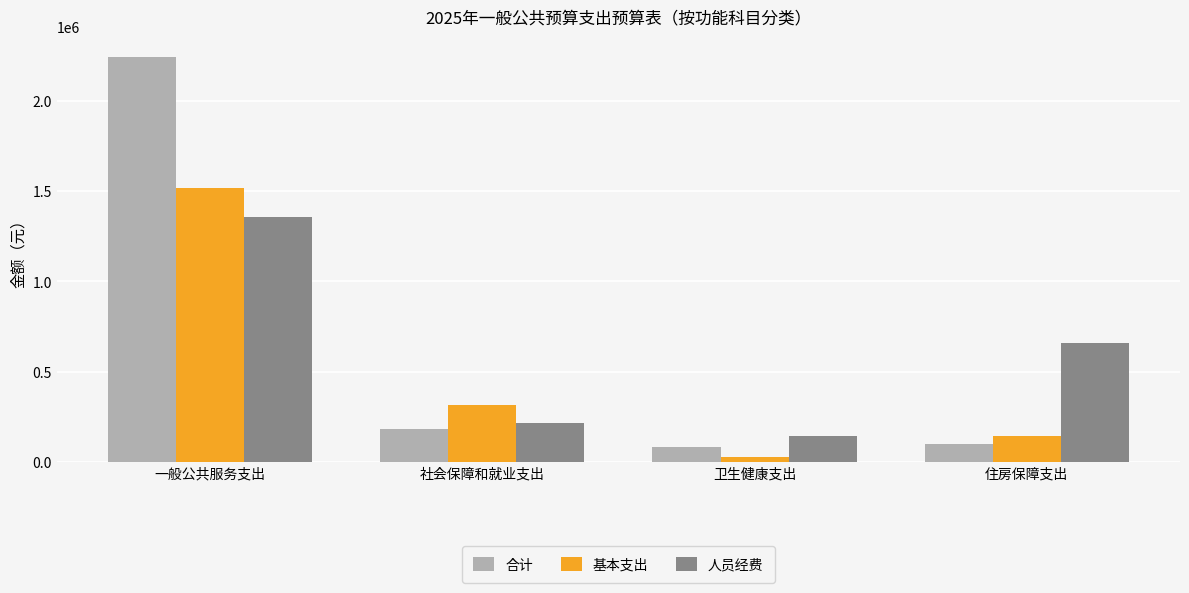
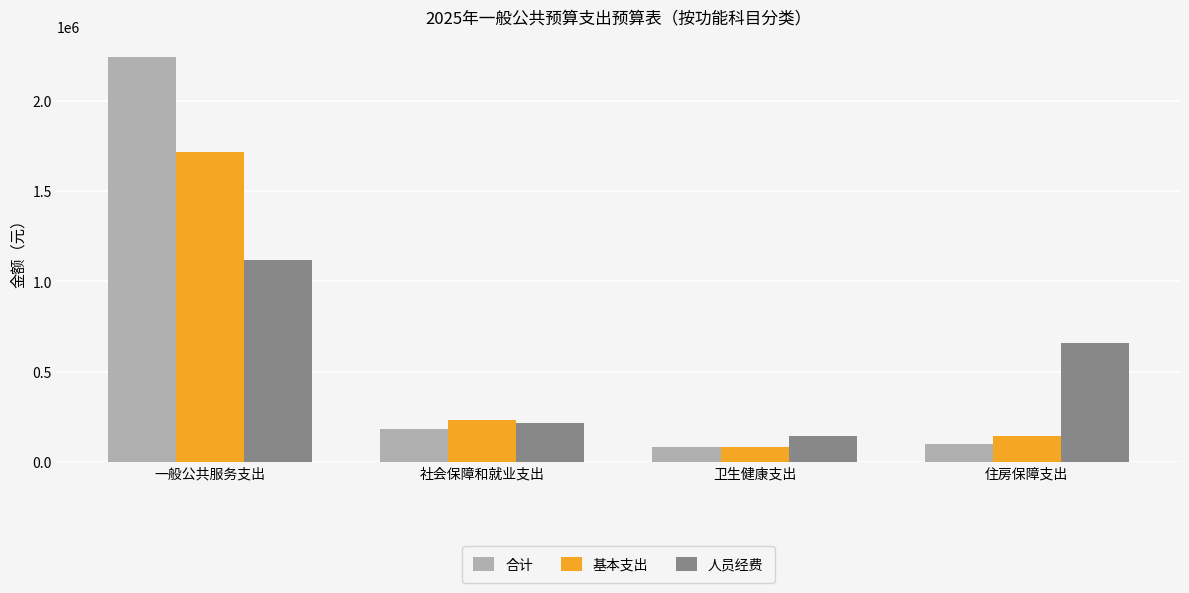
  {
    "合计": {
      "一般公共服务支出": 2240000,
      "社会保障和就业支出": 180000,
      "卫生健康支出": 80000,
      "住房保障支出": 100000
    },
    "基本支出": {
-     "一般公共服务支出": 1520000,
-     "社会保障和就业支出": 320000,
-     "卫生健康支出": 30000,
+     "一般公共服务支出": 1720000,
+     "社会保障和就业支出": 230000,
+     "卫生健康支出": 80000,
      "住房保障支出": 150000
    },
    "人员经费": {
-     "一般公共服务支出": 1350000,
+     "一般公共服务支出": 1120000,
      "社会保障和就业支出": 210000,
      "卫生健康支出": 150000,
      "住房保障支出": 660000
    }
  }
